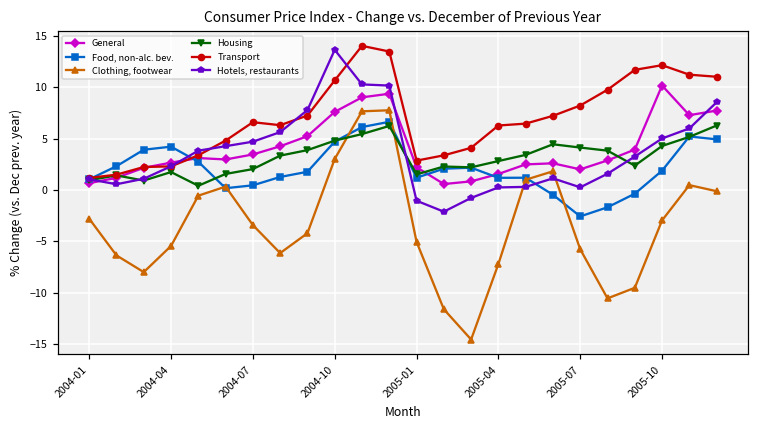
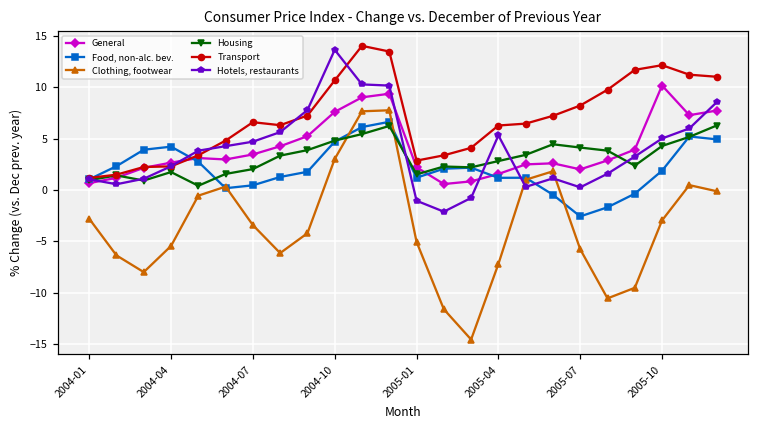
  {
    "General": {
      "2004-01": 1,
      "2004-04": 3,
      "2004-07": 3,
      "2004-10": 8,
      "2005-01": 2,
      "2005-04": 2,
      "2005-07": 2,
      "2005-10": 10
    },
    "Food, non-alc. bev.": {
      "2004-04": 4,
      "2004-07": 0,
      "2005-01": 1,
      "2005-04": 1,
      "2005-07": -3,
      "2005-10": 2
    },
    "Clothing, footwear": {
      "2004-01": -3,
      "2004-04": -5,
      "2004-07": -3,
      "2004-10": 3,
      "2005-01": -5,
      "2005-04": -7,
      "2005-07": -6,
      "2005-10": -3
    },
    "Housing": {
      "2004-04": 2,
      "2004-07": 2,
      "2005-01": 2,
      "2005-04": 3,
      "2005-07": 4,
      "2005-10": 4
    },
    "Transport": {
      "2004-07": 7,
      "2004-10": 11,
      "2005-01": 3,
      "2005-04": 6,
      "2005-07": 8,
      "2005-10": 12
    },
    "Hotels, restaurants": {
      "2004-07": 5,
      "2004-10": 14,
      "2005-01": -1,
-     "2005-04": 0,
+     "2005-04": 5,
      "2005-07": 0,
      "2005-10": 5
    }
  }
